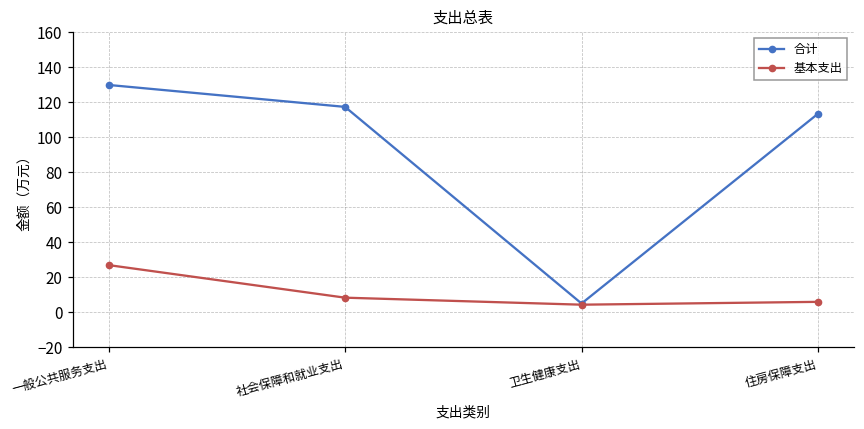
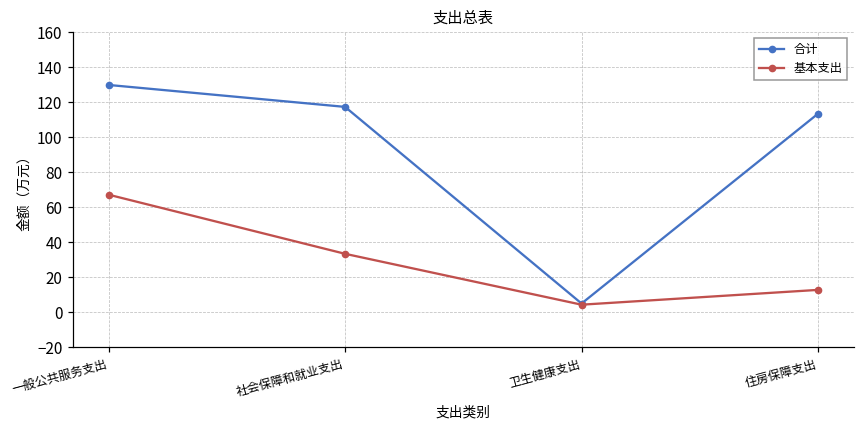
  {
    "合计": {
      "一般公共服务支出": 130,
      "社会保障和就业支出": 117,
      "住房保障支出": 113
    },
    "基本支出": {
-     "一般公共服务支出": 27,
-     "社会保障和就业支出": 8,
-     "住房保障支出": 6
+     "一般公共服务支出": 67,
+     "社会保障和就业支出": 33,
+     "住房保障支出": 13
    }
  }
